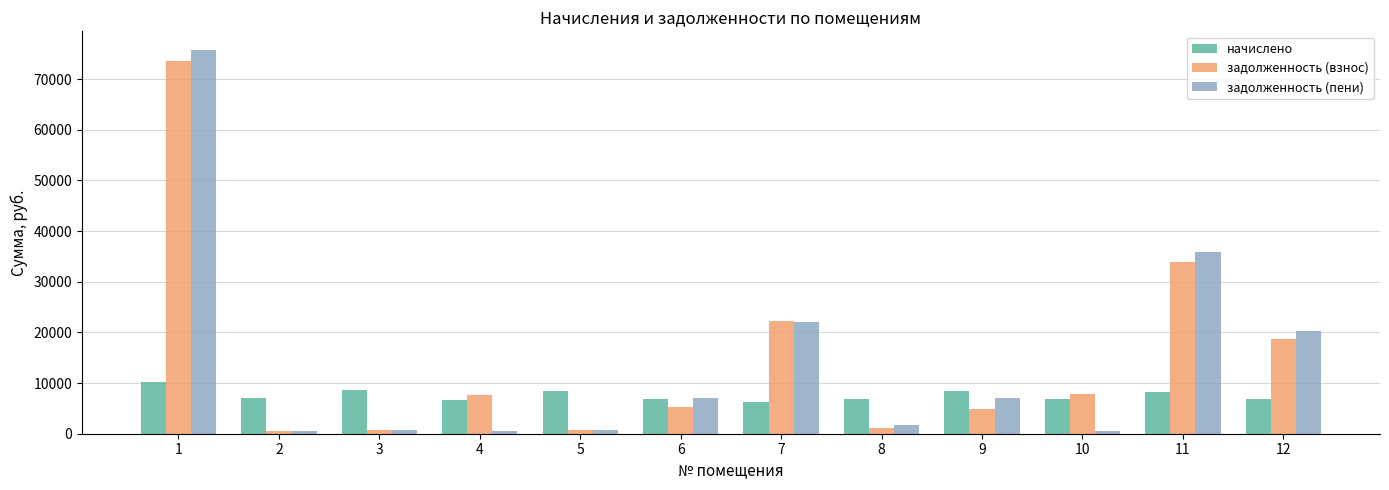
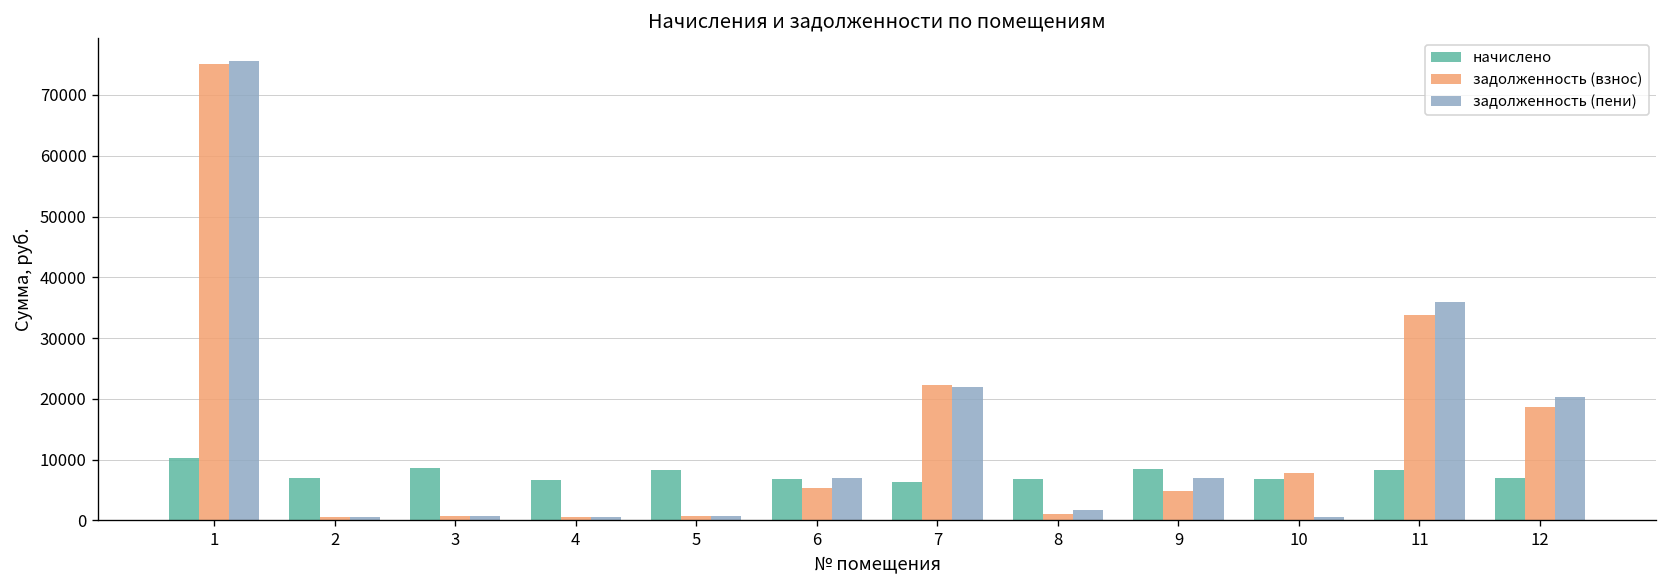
  {
    "начислено": {
      "1": 10000,
      "2": 7000,
      "3": 9000,
      "4": 7000,
      "5": 8000,
      "6": 7000,
      "7": 6000,
      "8": 7000,
      "9": 8000,
      "10": 7000,
      "11": 8000,
      "12": 7000
    },
    "задолженность (взнос)": {
-     "1": 74000,
+     "1": 75000,
      "2": 1000,
      "3": 1000,
-     "4": 8000,
+     "4": 1000,
      "5": 1000,
      "6": 5000,
      "7": 22000,
      "8": 1000,
      "9": 5000,
      "10": 8000,
      "11": 34000,
      "12": 19000
    },
    "задолженность (пени)": {
      "1": 76000,
      "2": 1000,
      "3": 1000,
      "4": 1000,
      "5": 1000,
      "6": 7000,
      "7": 22000,
      "8": 2000,
      "9": 7000,
      "10": 1000,
      "11": 36000,
      "12": 20000
    }
  }
